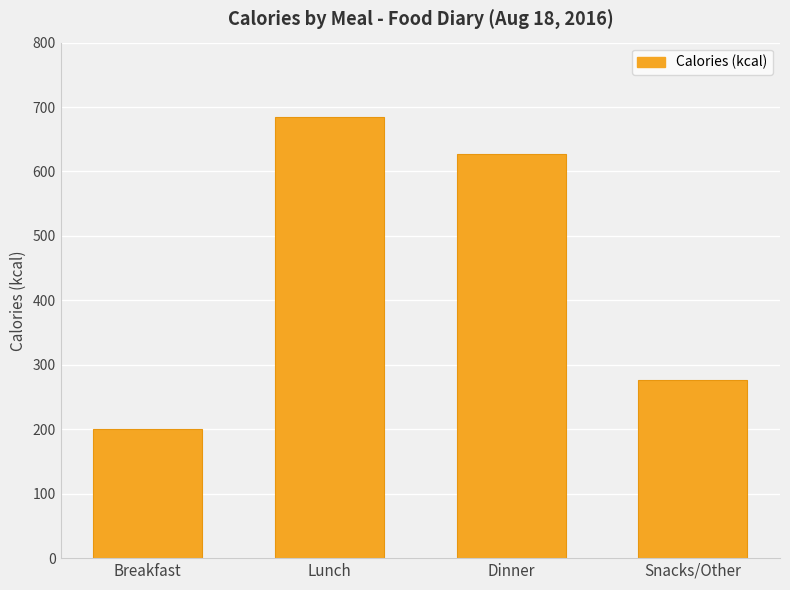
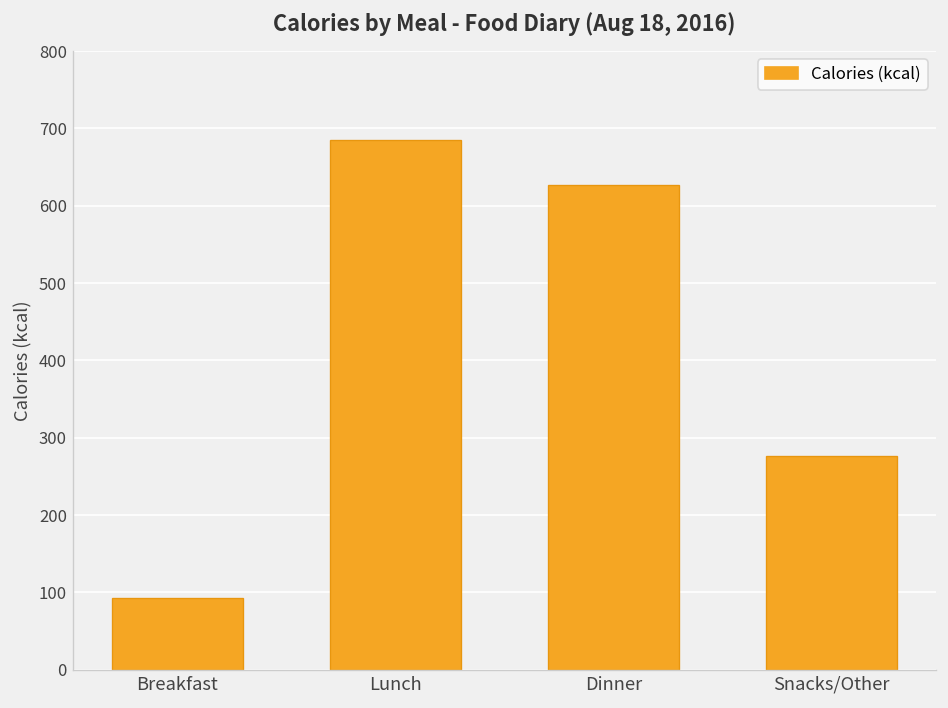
  {
-   "Breakfast": 200,
+   "Breakfast": 90,
    "Lunch": 690,
    "Dinner": 630,
    "Snacks/Other": 280
  }
